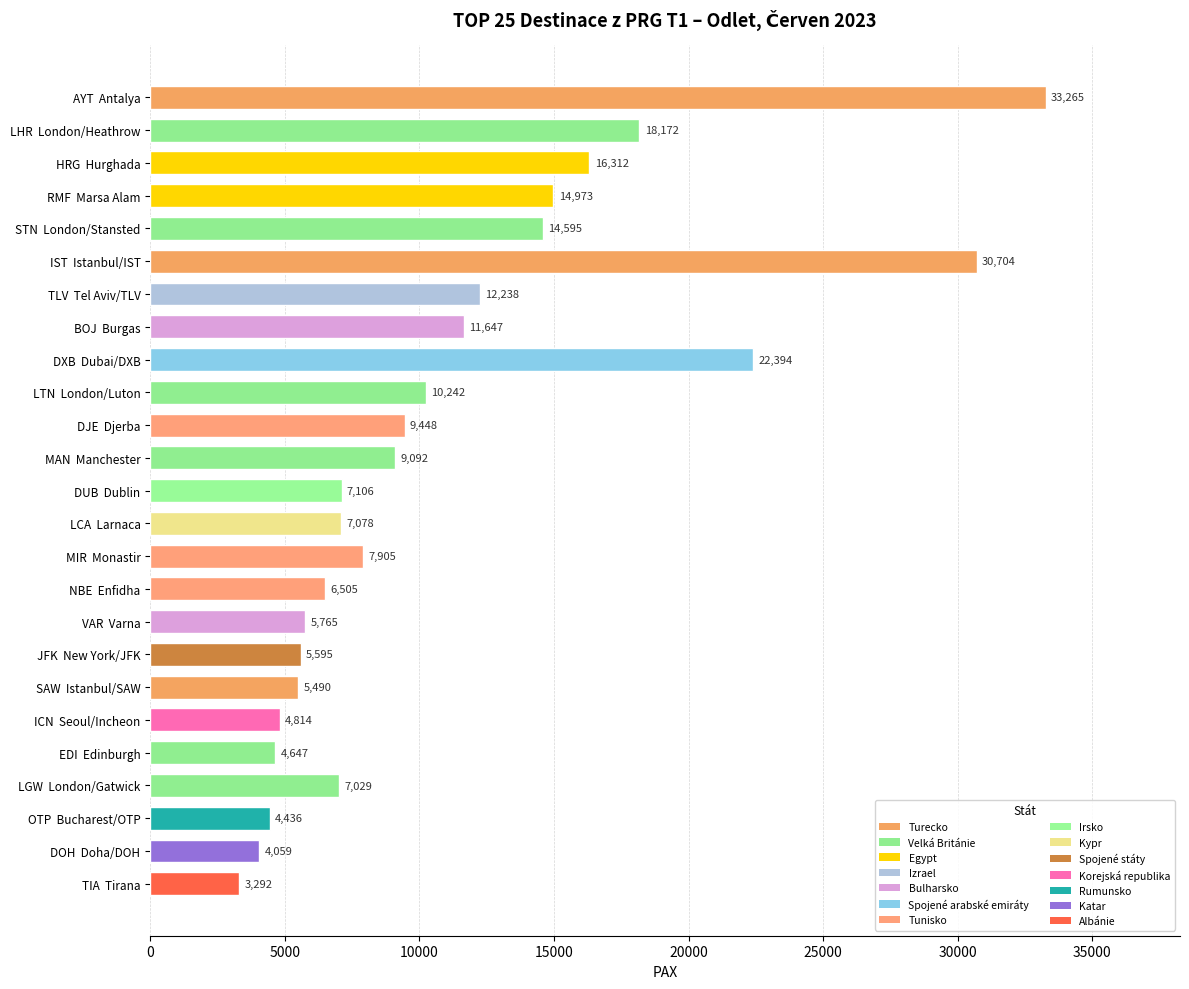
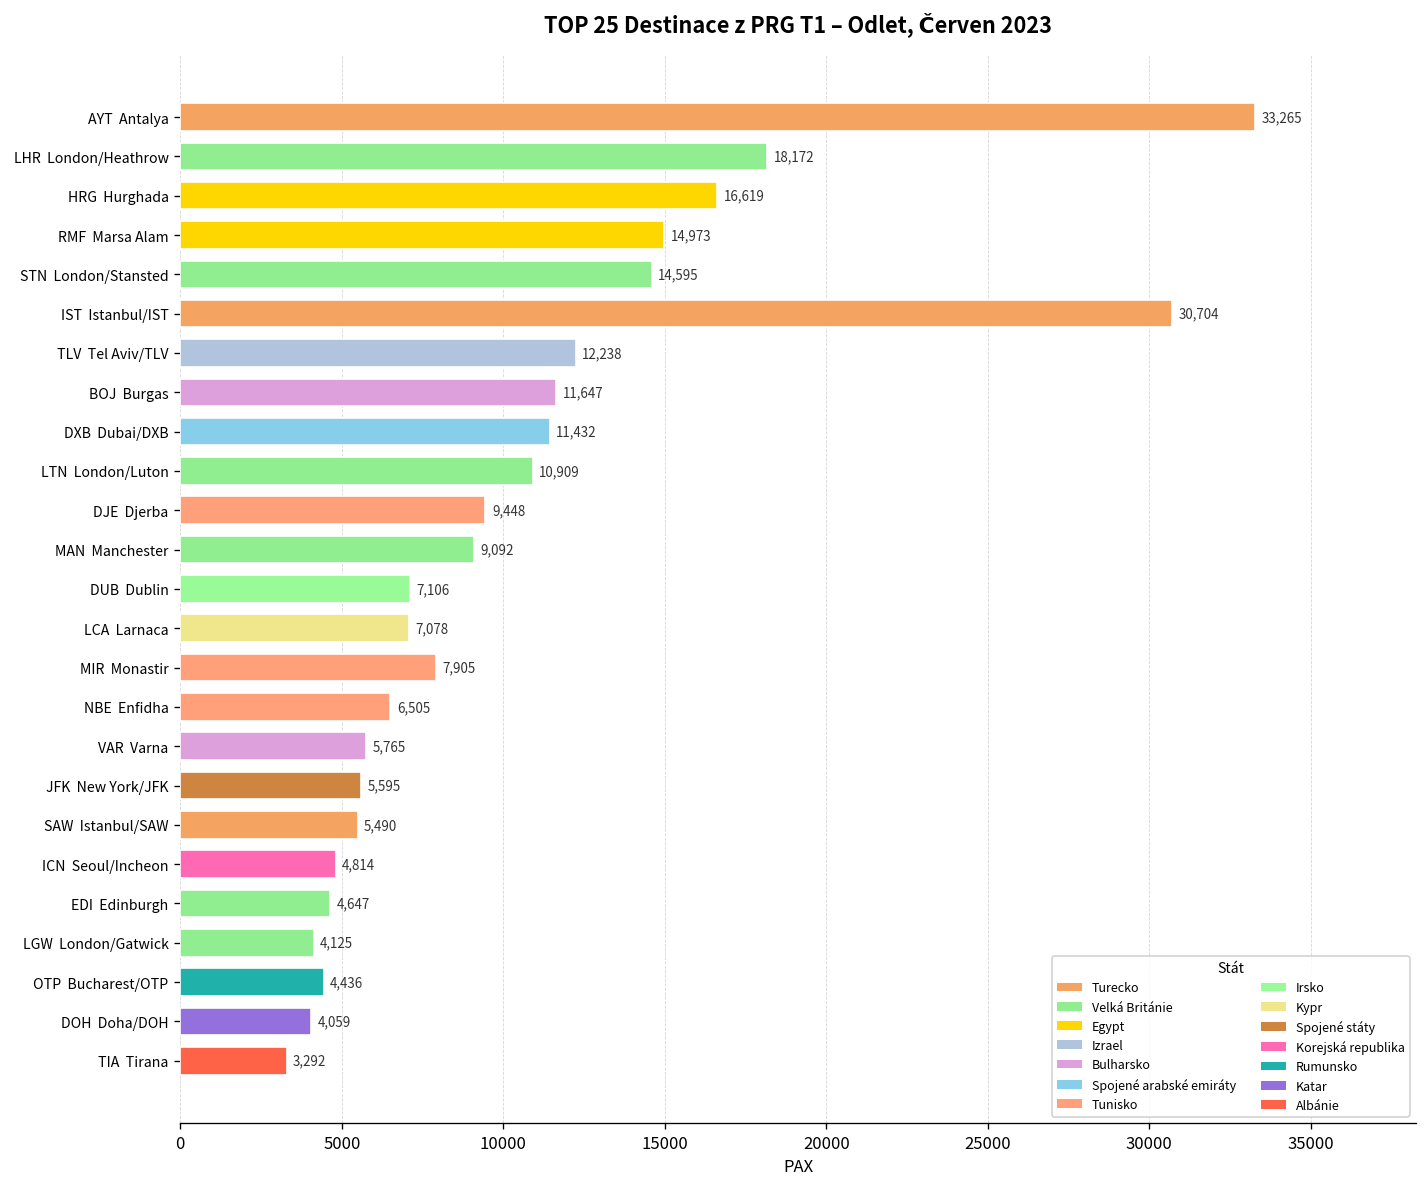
  {
    "AYT Antalya": "33,265",
    "LHR London/Heathrow": "18,172",
-   "HRG Hurghada": "16,312",
+   "HRG Hurghada": "16,619",
    "RMF Marsa Alam": "14,973",
    "STN London/Stansted": "14,595",
    "IST Istanbul/IST": "30,704",
    "TLV Tel Aviv/TLV": "12,238",
    "BOJ Burgas": "11,647",
-   "DXB Dubai/DXB": "22,394",
-   "LTN London/Luton": "10,242",
+   "DXB Dubai/DXB": "11,432",
+   "LTN London/Luton": "10,909",
    "DJE Djerba": "9,448",
    "MAN Manchester": "9,092",
    "DUB Dublin": "7,106",
    "LCA Larnaca": "7,078",
    "MIR Monastir": "7,905",
    "NBE Enfidha": "6,505",
    "VAR Varna": "5,765",
    "JFK New York/JFK": "5,595",
    "SAW Istanbul/SAW": "5,490",
    "ICN Seoul/Incheon": "4,814",
    "EDI Edinburgh": "4,647",
-   "LGW London/Gatwick": "7,029",
+   "LGW London/Gatwick": "4,125",
    "OTP Bucharest/OTP": "4,436",
    "DOH Doha/DOH": "4,059",
    "TIA Tirana": "3,292"
  }
